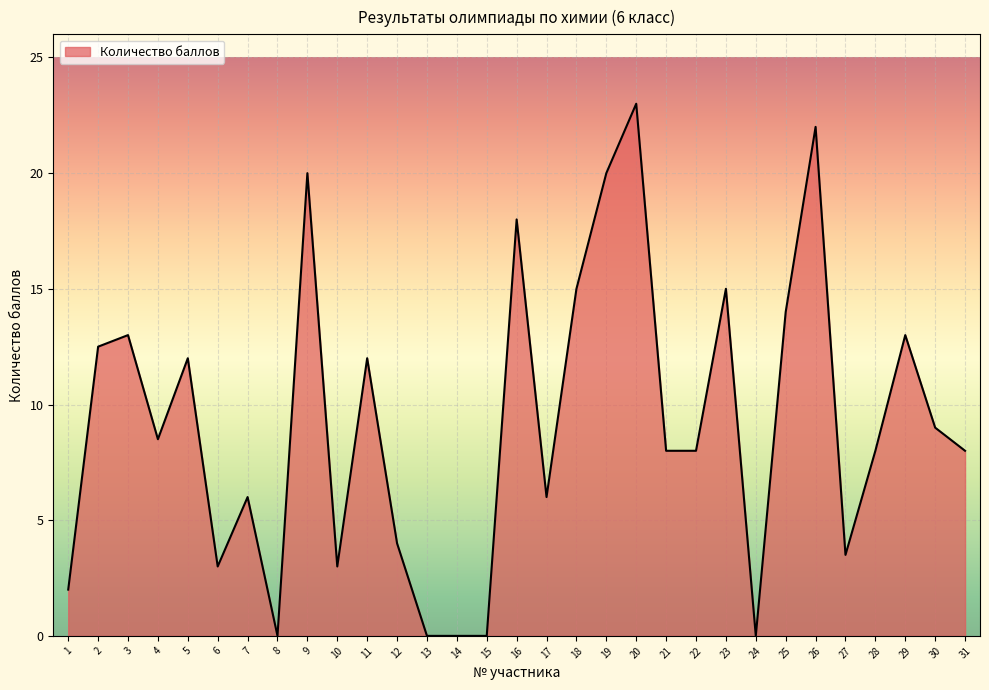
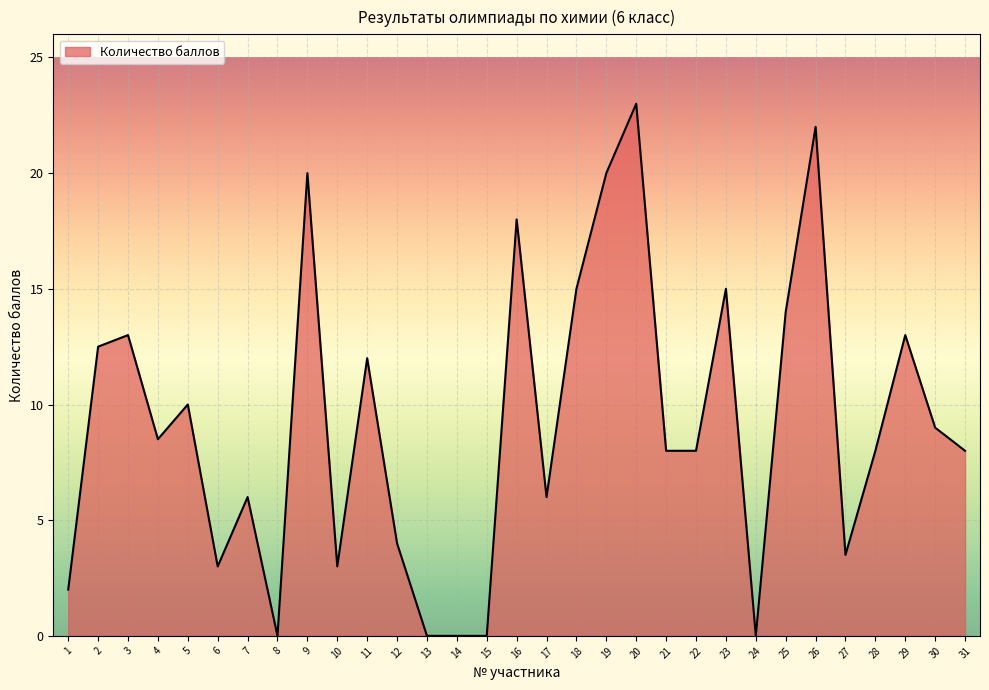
  {
    "1": 2,
    "2": 12.5,
    "3": 13,
    "4": 8.5,
-   "5": 12,
+   "5": 10,
    "6": 3,
    "7": 6,
    "8": 0,
    "9": 20,
    "10": 3,
    "11": 12,
    "12": 4,
    "13": 0,
    "14": 0,
    "15": 0,
    "16": 18,
    "17": 6,
    "18": 15,
    "19": 20,
    "20": 23,
    "21": 8,
    "22": 8,
    "23": 15,
    "24": 0,
    "25": 14,
    "26": 22,
    "27": 3.5,
    "28": 8,
    "29": 13,
    "30": 9,
    "31": 8
  }
